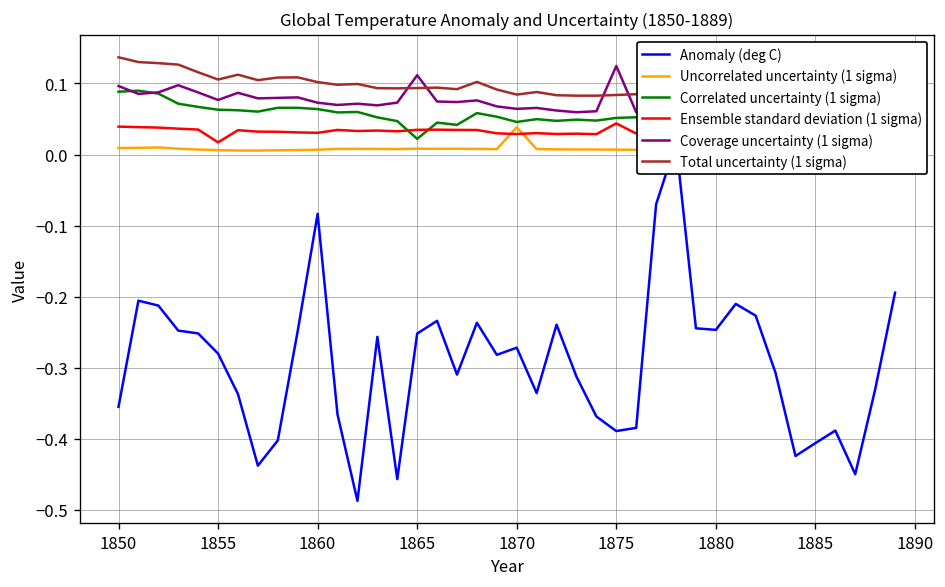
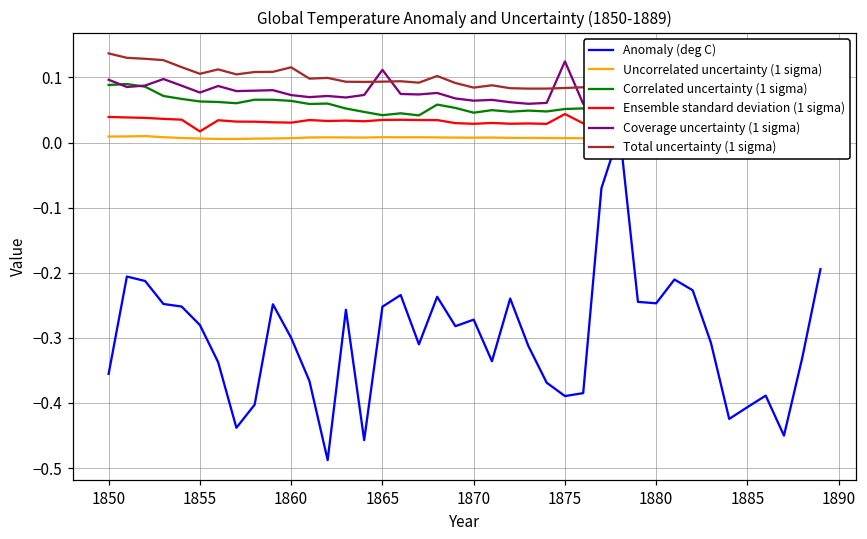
  {
    "Anomaly (deg C)": {
      "1850": -0.36,
      "1855": -0.28,
-     "1860": -0.08,
+     "1860": -0.30,
      "1865": -0.25,
      "1870": -0.27,
      "1875": -0.39,
      "1880": -0.25,
      "1885": -0.41
    },
    "Uncorrelated uncertainty (1 sigma)": {
      "1850": 0.01,
      "1855": 0.01,
      "1860": 0.01,
      "1865": 0.01,
-     "1870": 0.04,
+     "1870": 0.01,
      "1875": 0.01
    },
    "Correlated uncertainty (1 sigma)": {
      "1850": 0.09,
      "1855": 0.06,
      "1860": 0.06,
-     "1865": 0.02,
+     "1865": 0.04,
      "1870": 0.05,
      "1875": 0.05
    },
    "Ensemble standard deviation (1 sigma)": {
      "1850": 0.04,
      "1855": 0.02,
      "1860": 0.03,
      "1865": 0.03,
      "1870": 0.03,
      "1875": 0.04
    },
    "Coverage uncertainty (1 sigma)": {
      "1850": 0.10,
      "1855": 0.08,
      "1860": 0.07,
      "1865": 0.11,
      "1870": 0.06,
      "1875": 0.12
    },
    "Total uncertainty (1 sigma)": {
      "1850": 0.14,
      "1855": 0.11,
-     "1860": 0.10,
+     "1860": 0.12,
      "1865": 0.09,
      "1870": 0.08,
      "1875": 0.08
    }
  }
